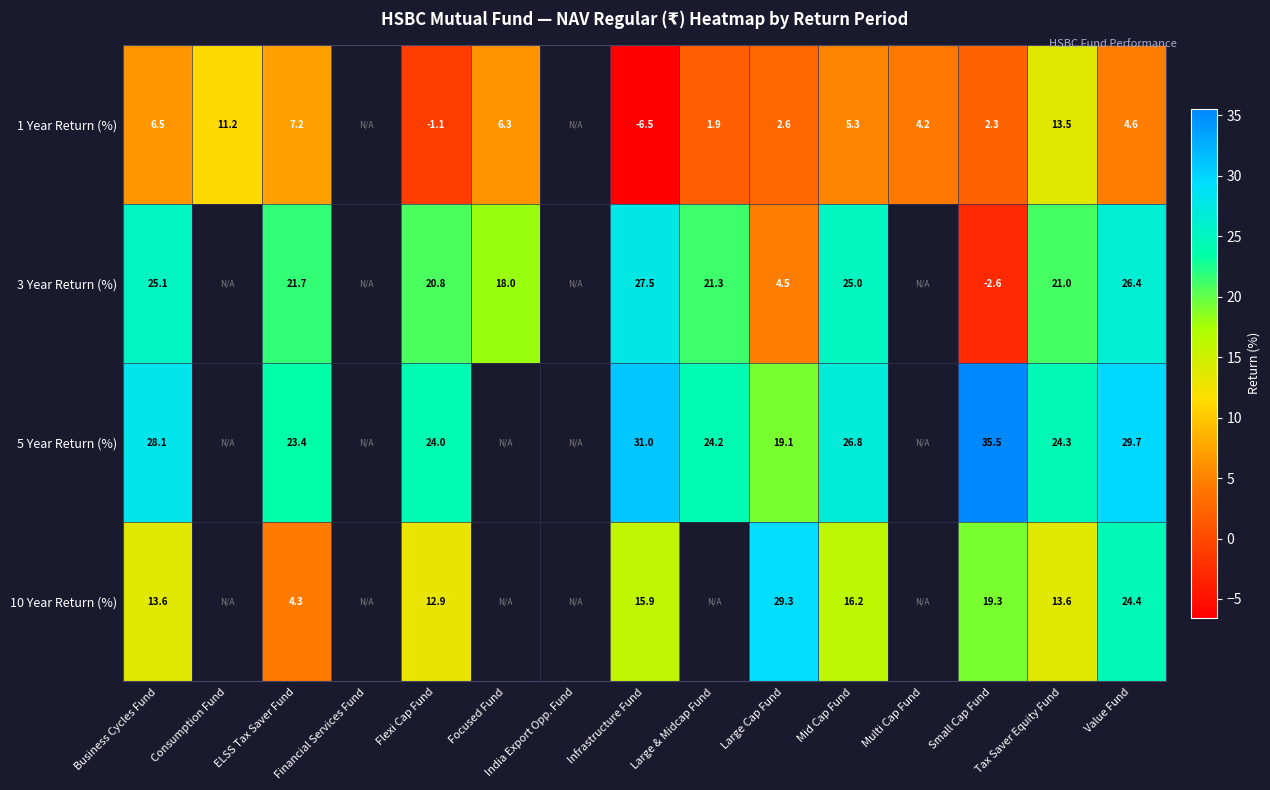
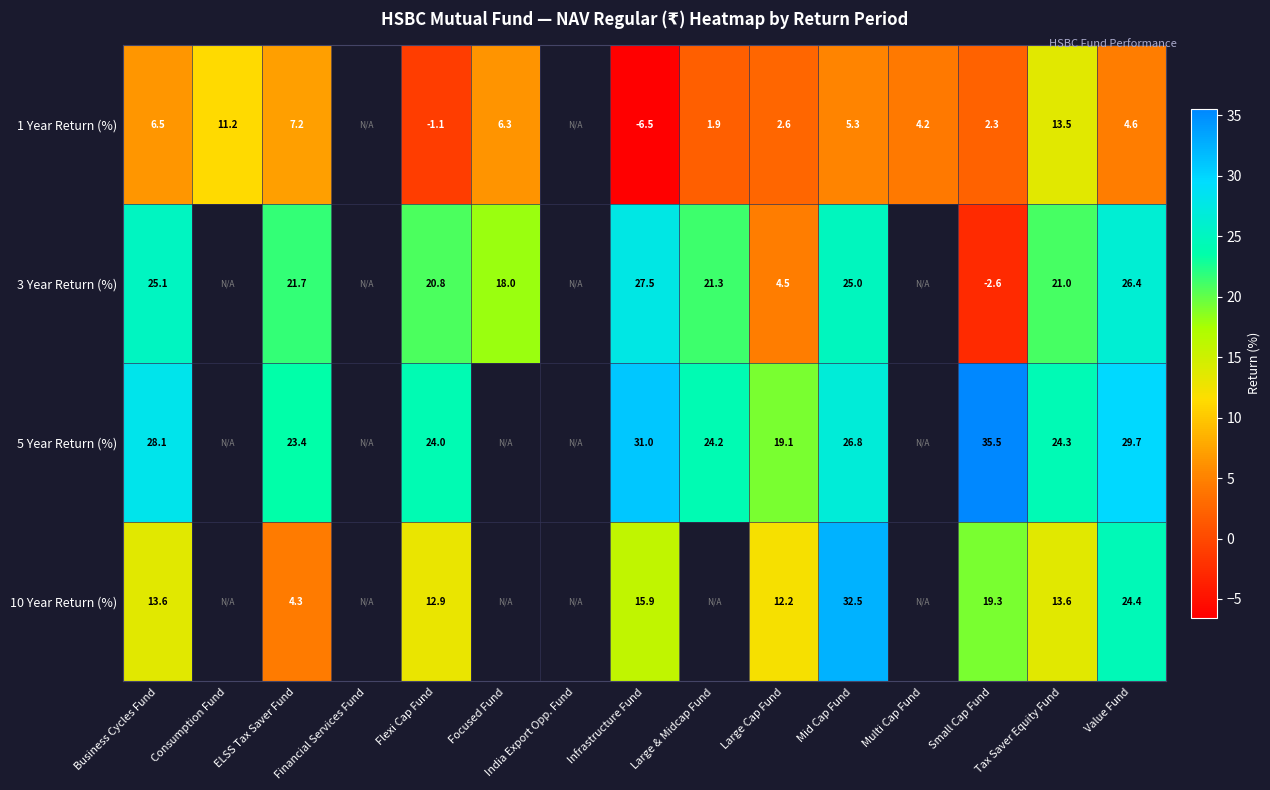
  {
    "1 Year Return (%)": {
      "Business Cycles Fund": 6.5,
      "Consumption Fund": 11.2,
      "ELSS Tax Saver Fund": 7.2,
      "Flexi Cap Fund": -1.1,
      "Focused Fund": 6.3,
      "Infrastructure Fund": -6.5,
      "Large & Midcap Fund": 1.9,
      "Large Cap Fund": 2.6,
      "Mid Cap Fund": 5.3,
      "Multi Cap Fund": 4.2,
      "Small Cap Fund": 2.3,
      "Tax Saver Equity Fund": 13.5,
      "Value Fund": 4.6
    },
    "3 Year Return (%)": {
      "Business Cycles Fund": 25.1,
      "ELSS Tax Saver Fund": 21.7,
      "Flexi Cap Fund": 20.8,
      "Focused Fund": 18.0,
      "Infrastructure Fund": 27.5,
      "Large & Midcap Fund": 21.3,
      "Large Cap Fund": 4.5,
      "Mid Cap Fund": 25.0,
      "Small Cap Fund": -2.6,
      "Tax Saver Equity Fund": 21.0,
      "Value Fund": 26.4
    },
    "5 Year Return (%)": {
      "Business Cycles Fund": 28.1,
      "ELSS Tax Saver Fund": 23.4,
      "Flexi Cap Fund": 24.0,
      "Infrastructure Fund": 31.0,
      "Large & Midcap Fund": 24.2,
      "Large Cap Fund": 19.1,
      "Mid Cap Fund": 26.8,
      "Small Cap Fund": 35.5,
      "Tax Saver Equity Fund": 24.3,
      "Value Fund": 29.7
    },
    "10 Year Return (%)": {
      "Business Cycles Fund": 13.6,
      "ELSS Tax Saver Fund": 4.3,
      "Flexi Cap Fund": 12.9,
      "Infrastructure Fund": 15.9,
-     "Large Cap Fund": 29.3,
-     "Mid Cap Fund": 16.2,
+     "Large Cap Fund": 12.2,
+     "Mid Cap Fund": 32.5,
      "Small Cap Fund": 19.3,
      "Tax Saver Equity Fund": 13.6,
      "Value Fund": 24.4
    }
  }
